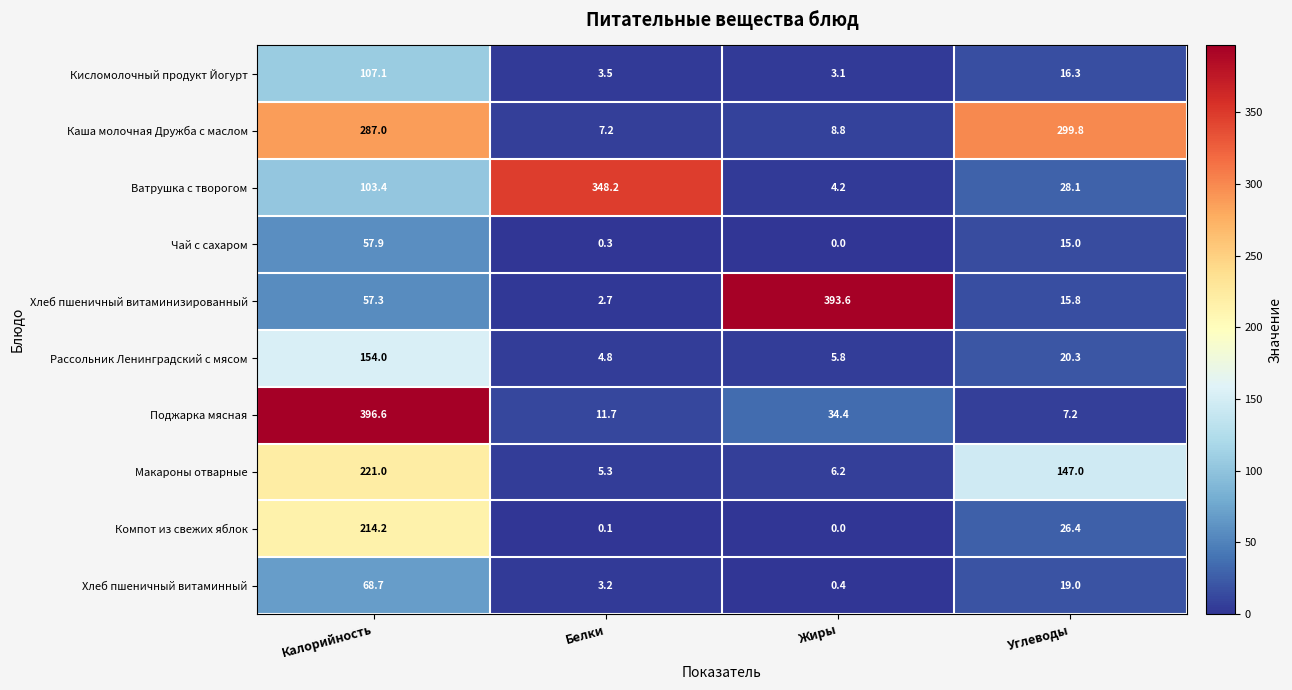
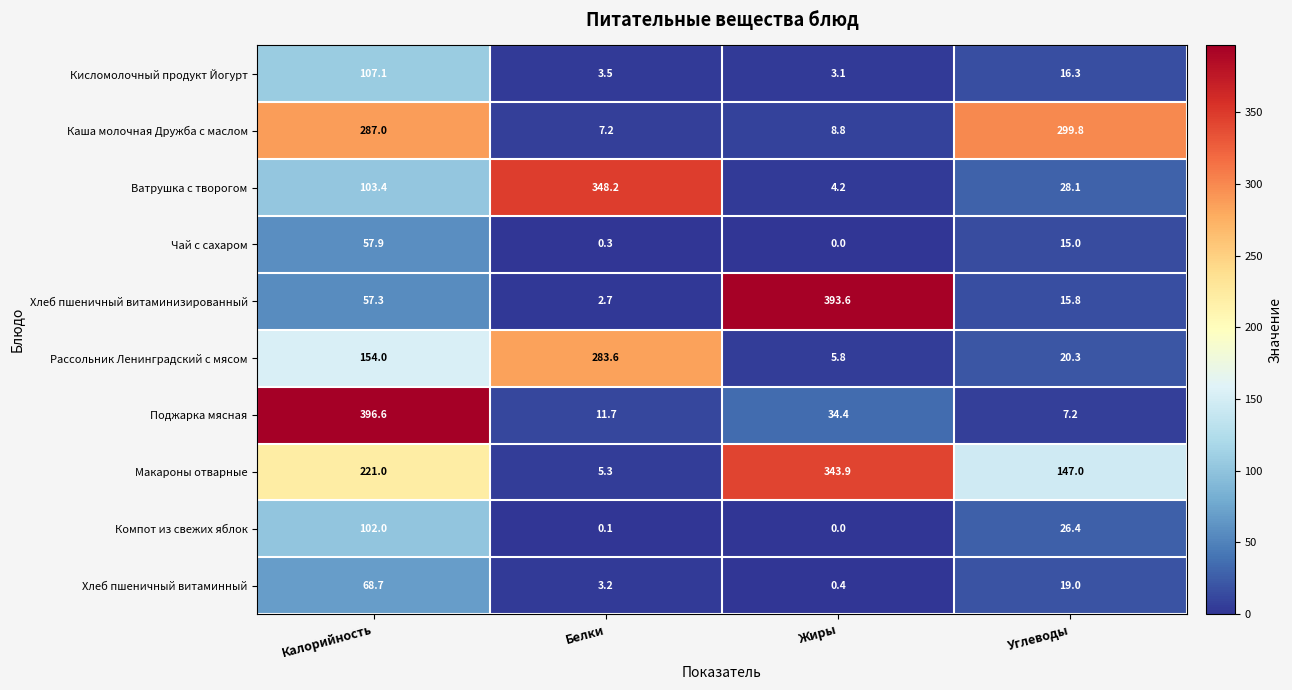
  {
    "Кисломолочный продукт Йогурт": {
      "Калорийность": 107.1,
      "Белки": 3.5,
      "Жиры": 3.1,
      "Углеводы": 16.3
    },
    "Каша молочная Дружба с маслом": {
      "Калорийность": 287.0,
      "Белки": 7.2,
      "Жиры": 8.8,
      "Углеводы": 299.8
    },
    "Ватрушка с творогом": {
      "Калорийность": 103.4,
      "Белки": 348.2,
      "Жиры": 4.2,
      "Углеводы": 28.1
    },
    "Чай с сахаром": {
      "Калорийность": 57.9,
      "Белки": 0.3,
      "Жиры": 0.0,
      "Углеводы": 15.0
    },
    "Хлеб пшеничный витаминизированный": {
      "Калорийность": 57.3,
      "Белки": 2.7,
      "Жиры": 393.6,
      "Углеводы": 15.8
    },
    "Рассольник Ленинградский с мясом": {
      "Калорийность": 154.0,
-     "Белки": 4.8,
+     "Белки": 283.6,
      "Жиры": 5.8,
      "Углеводы": 20.3
    },
    "Поджарка мясная": {
      "Калорийность": 396.6,
      "Белки": 11.7,
      "Жиры": 34.4,
      "Углеводы": 7.2
    },
    "Макароны отварные": {
      "Калорийность": 221.0,
      "Белки": 5.3,
-     "Жиры": 6.2,
+     "Жиры": 343.9,
      "Углеводы": 147.0
    },
    "Компот из свежих яблок": {
-     "Калорийность": 214.2,
+     "Калорийность": 102.0,
      "Белки": 0.1,
      "Жиры": 0.0,
      "Углеводы": 26.4
    },
    "Хлеб пшеничный витаминный": {
      "Калорийность": 68.7,
      "Белки": 3.2,
      "Жиры": 0.4,
      "Углеводы": 19.0
    }
  }
